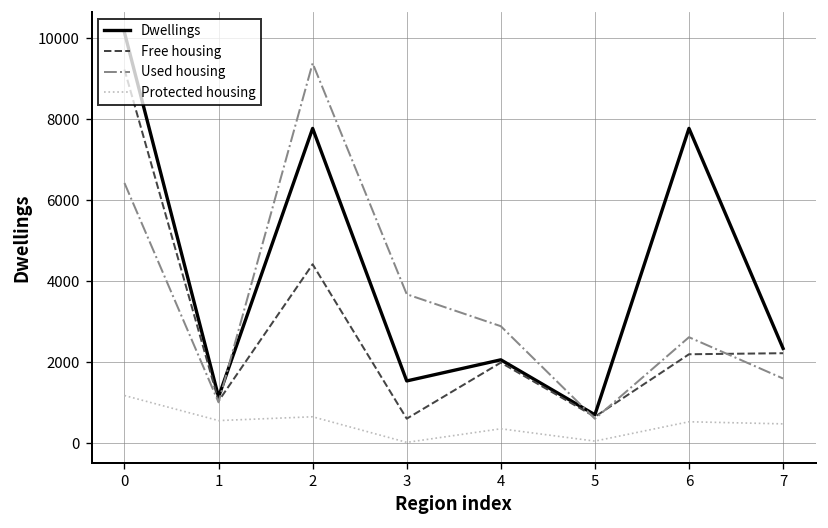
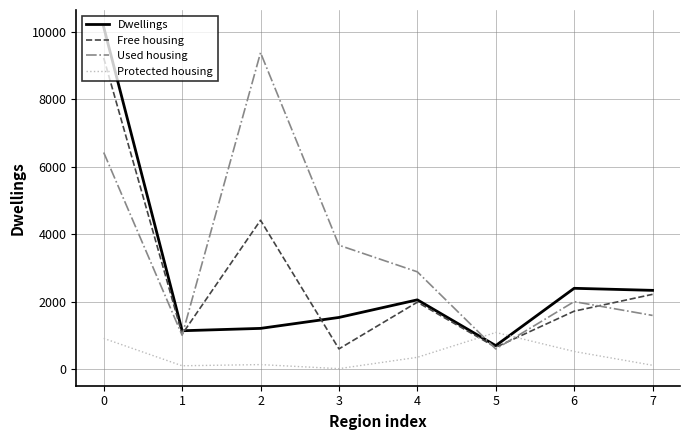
  {
    "Dwellings": {
      "1": 1100,
-     "2": 7800,
+     "2": 1200,
      "3": 1500,
-     "6": 7800,
+     "6": 2400,
      "7": 2300
    },
    "Free housing": {
      "2": 4400,
      "3": 600,
-     "6": 2200,
+     "6": 1700,
      "7": 2200
    },
    "Used housing": {
      "0": 6400,
      "2": 9400,
      "3": 3700,
      "4": 2900,
-     "6": 2600,
+     "6": 2000,
      "7": 1600
    },
    "Protected housing": {
-     "0": 1200,
-     "1": 600,
-     "2": 700,
+     "0": 900,
+     "1": 100,
+     "2": 100,
      "3": 0,
      "4": 400,
-     "5": 0,
+     "5": 1100,
      "6": 500,
-     "7": 500
+     "7": 100
    }
  }
